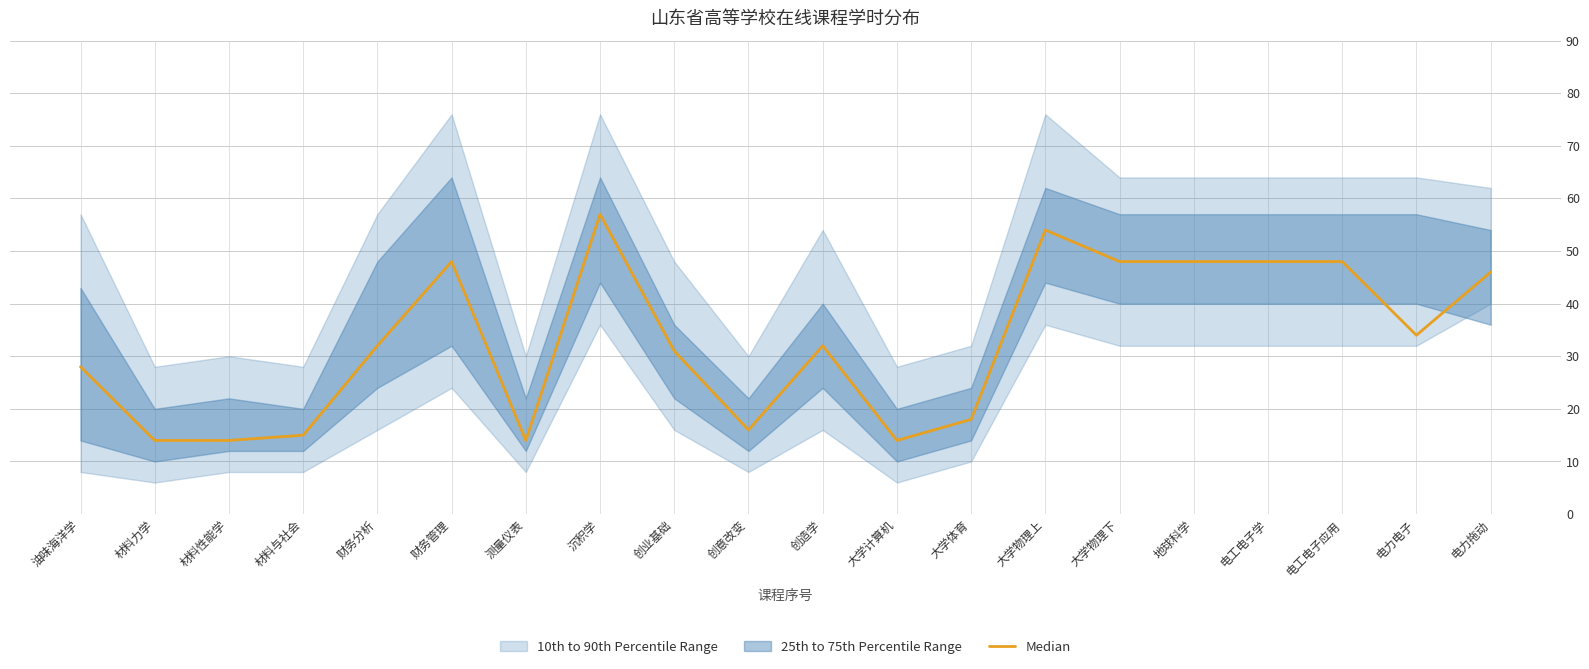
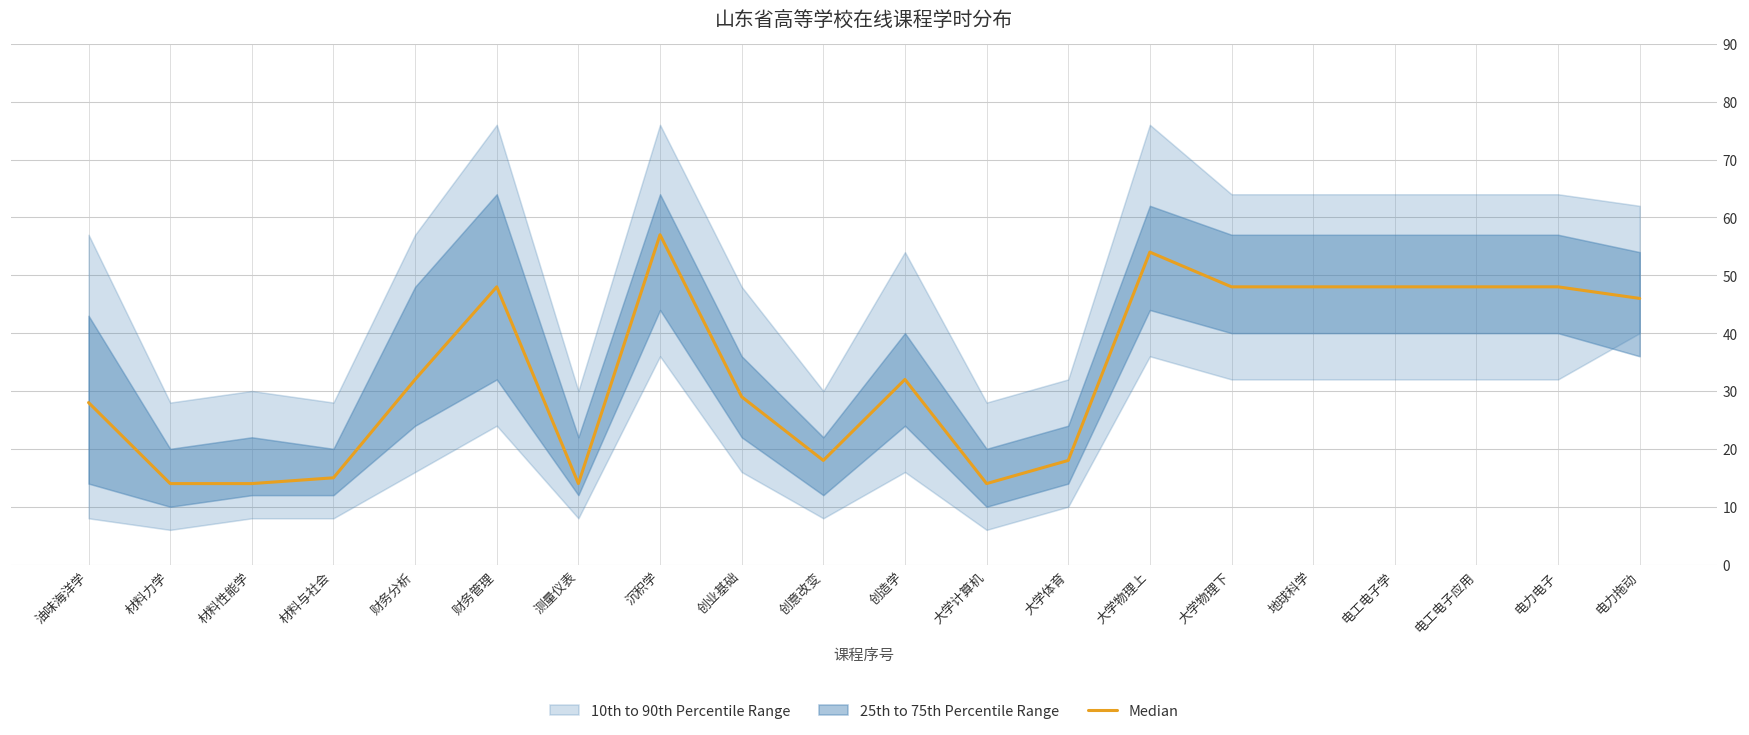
  {
    "Median": {
      "油味海洋学": 28,
      "材料力学": 14,
      "材料性能学": 14,
      "材料与社会": 15,
      "财务分析": 32,
      "财务管理": 48,
      "测量仪表": 14,
      "沉积学": 57,
-     "创业基础": 31,
-     "创意改变": 16,
+     "创业基础": 29,
+     "创意改变": 18,
      "创造学": 32,
      "大学计算机": 14,
      "大学体育": 18,
      "大学物理上": 54,
      "大学物理下": 48,
      "地球科学": 48,
      "电工电子学": 48,
      "电工电子应用": 48,
-     "电力电子": 34,
+     "电力电子": 48,
      "电力拖动": 46
    }
  }
